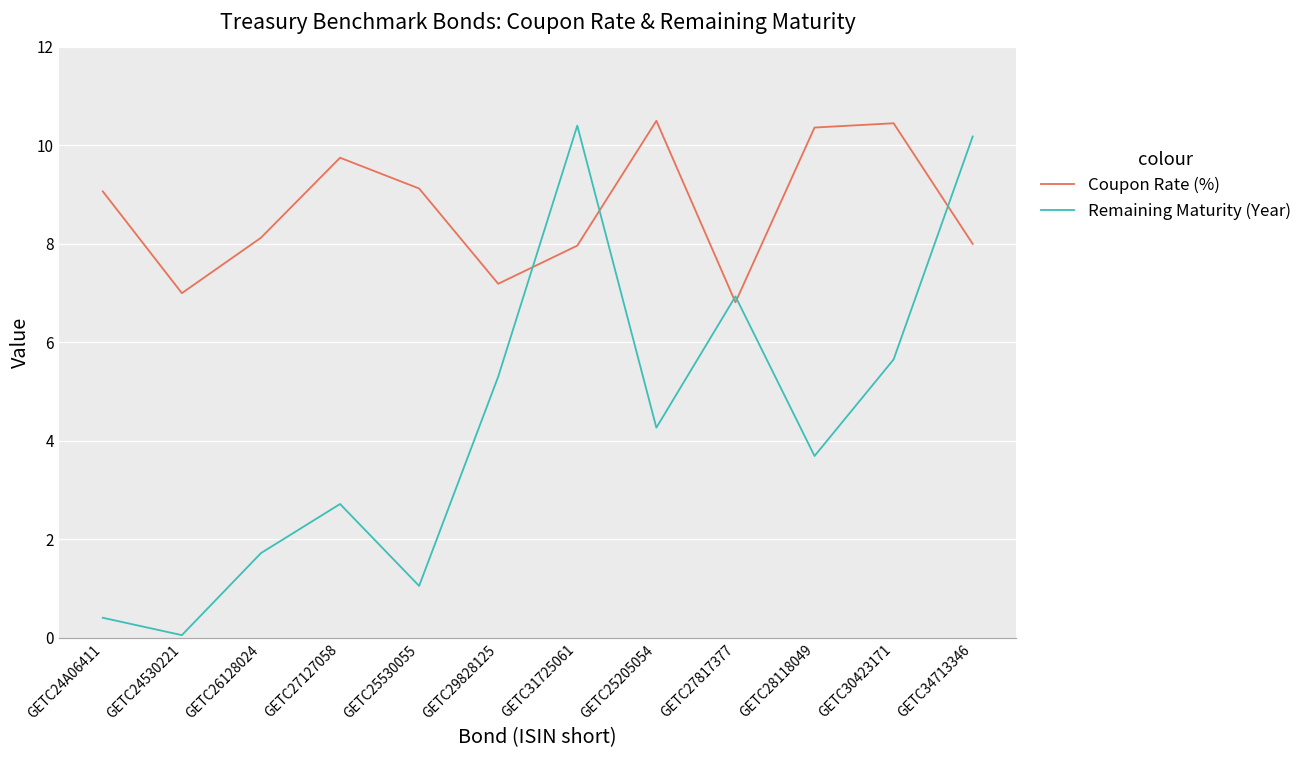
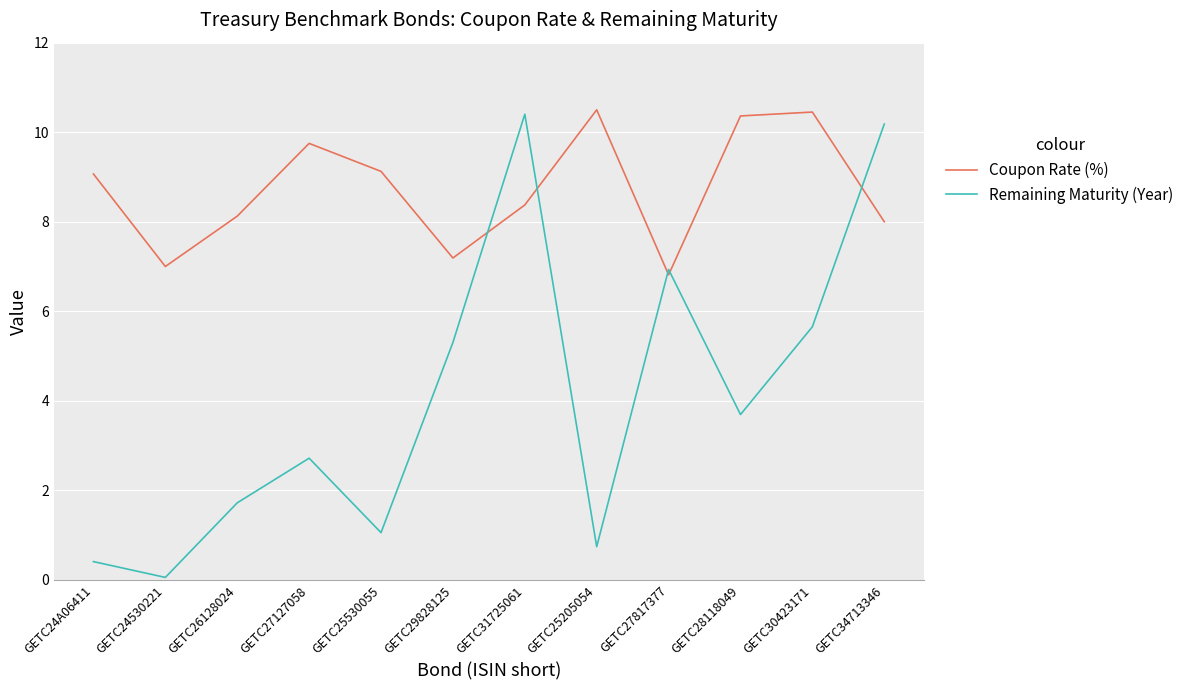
  {
    "Coupon Rate (%)": {
      "GETC24A06411": 9.1,
      "GETC24530221": 7.0,
      "GETC26128024": 8.1,
      "GETC27127058": 9.8,
      "GETC25530055": 9.1,
      "GETC29828125": 7.2,
-     "GETC31725061": 8.0,
+     "GETC31725061": 8.4,
      "GETC25205054": 10.5,
      "GETC27817377": 6.8,
      "GETC28118049": 10.4,
      "GETC30423171": 10.5,
      "GETC34713346": 8.0
    },
    "Remaining Maturity (Year)": {
      "GETC24A06411": 0.4,
      "GETC24530221": 0.1,
      "GETC26128024": 1.7,
      "GETC27127058": 2.7,
      "GETC25530055": 1.1,
      "GETC29828125": 5.3,
      "GETC31725061": 10.4,
-     "GETC25205054": 4.3,
+     "GETC25205054": 0.7,
      "GETC27817377": 6.9,
      "GETC28118049": 3.7,
      "GETC30423171": 5.7,
      "GETC34713346": 10.2
    }
  }
